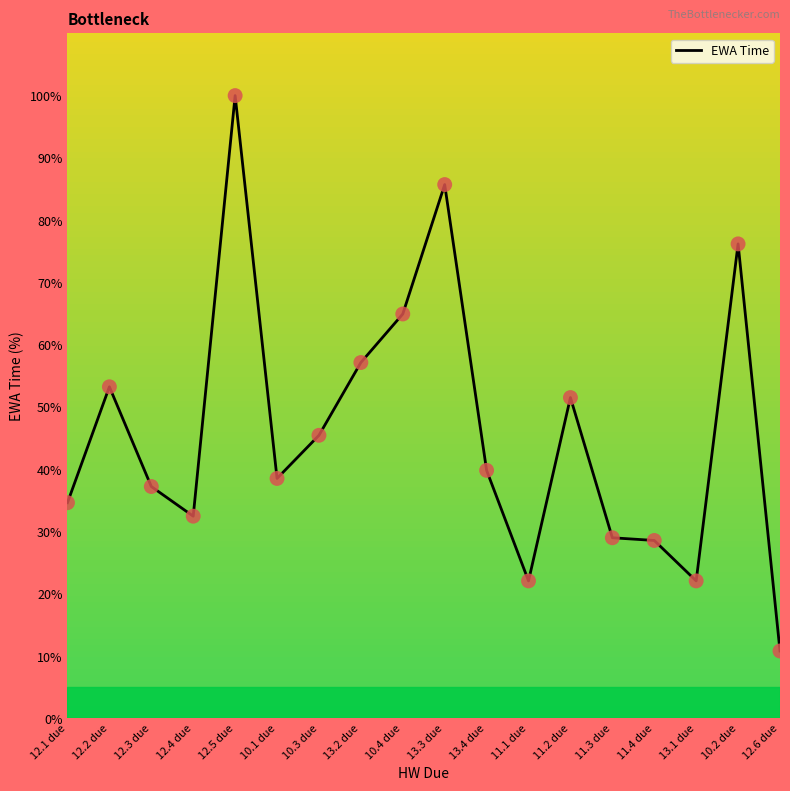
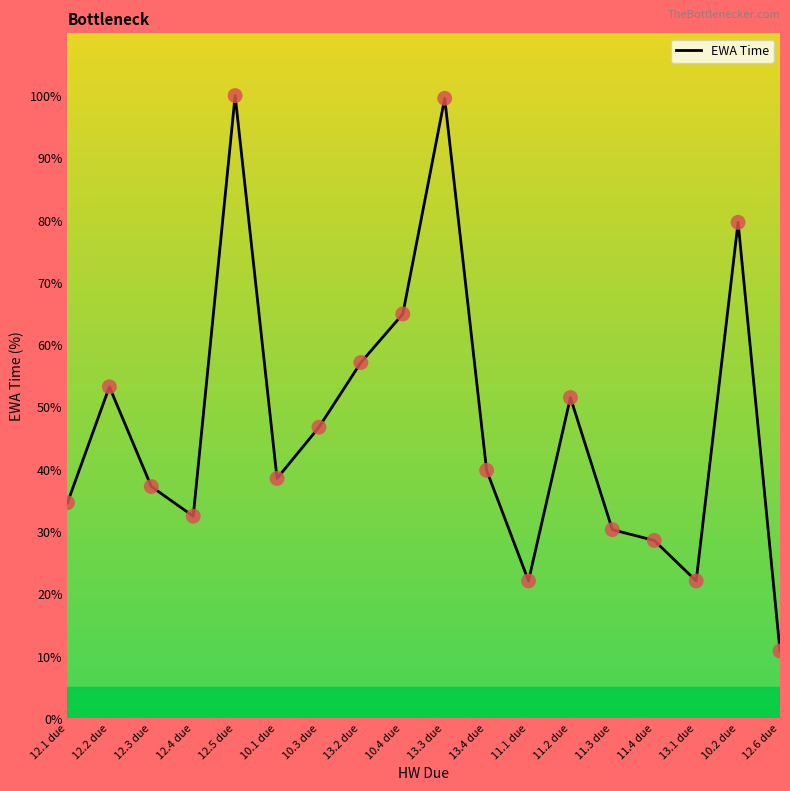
  {
    "12.1 due": "35%",
    "12.2 due": "53%",
    "12.3 due": "37%",
    "12.4 due": "32%",
    "12.5 due": "100%",
    "10.1 due": "39%",
-   "10.3 due": "45%",
+   "10.3 due": "47%",
    "13.2 due": "57%",
    "10.4 due": "65%",
-   "13.3 due": "86%",
+   "13.3 due": "100%",
    "13.4 due": "40%",
    "11.1 due": "22%",
    "11.2 due": "52%",
-   "11.3 due": "29%",
+   "11.3 due": "30%",
    "11.4 due": "29%",
    "13.1 due": "22%",
-   "10.2 due": "76%",
+   "10.2 due": "80%",
    "12.6 due": "11%"
  }
